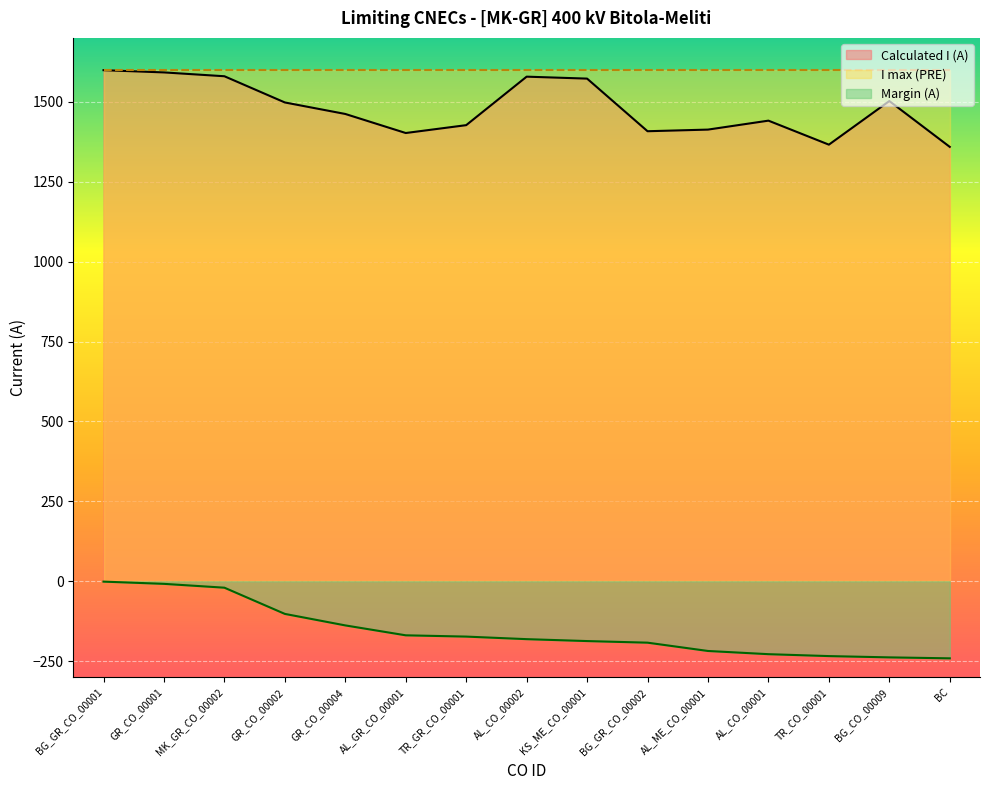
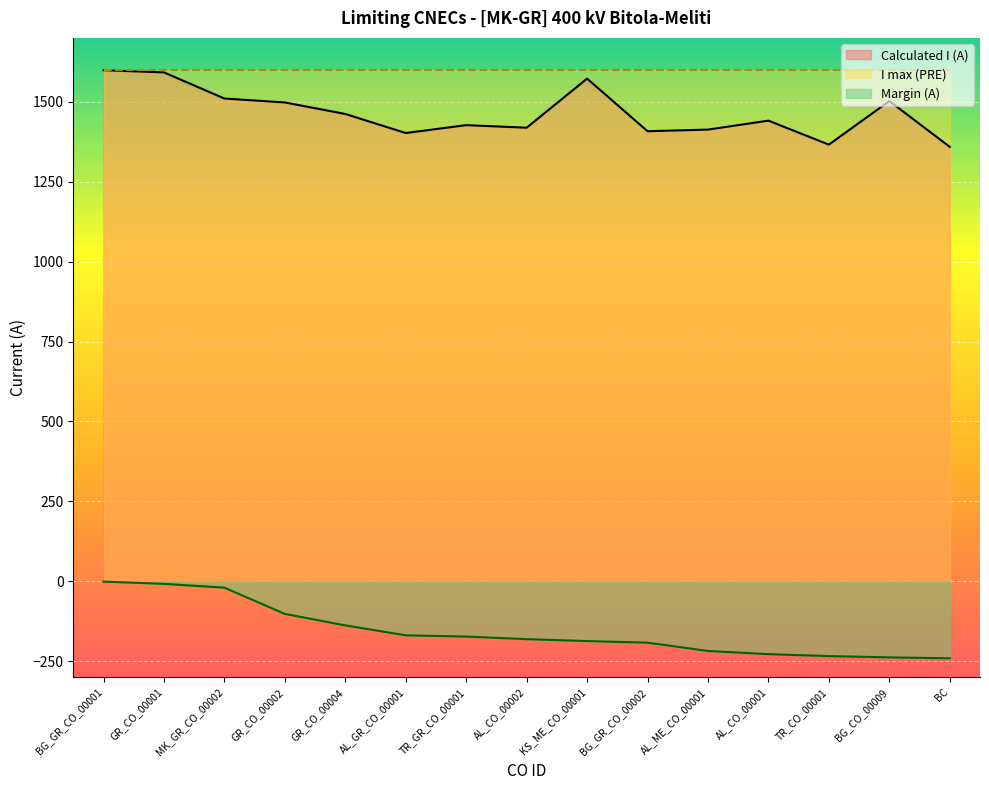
  {
    "Calculated I (A)": {
-     "MK_GR_CO_00002": 1580,
+     "MK_GR_CO_00002": 1510,
      "GR_CO_00002": 1500,
      "GR_CO_00004": 1460,
      "AL_GR_CO_00001": 1400,
      "TR_GR_CO_00001": 1430,
-     "AL_CO_00002": 1580,
+     "AL_CO_00002": 1420,
      "KS_ME_CO_00001": 1570,
      "BG_GR_CO_00002": 1410,
      "AL_ME_CO_00001": 1410,
      "AL_CO_00001": 1440,
      "TR_CO_00001": 1370,
      "BC": 1360
    },
    "I max (PRE)": {
      "MK_GR_CO_00002": 1600,
      "GR_CO_00002": 1600,
      "GR_CO_00004": 1600,
      "AL_GR_CO_00001": 1600,
      "TR_GR_CO_00001": 1600,
      "AL_CO_00002": 1600,
      "KS_ME_CO_00001": 1600,
      "BG_GR_CO_00002": 1600,
      "AL_ME_CO_00001": 1600,
      "AL_CO_00001": 1600,
      "TR_CO_00001": 1600
    }
  }
